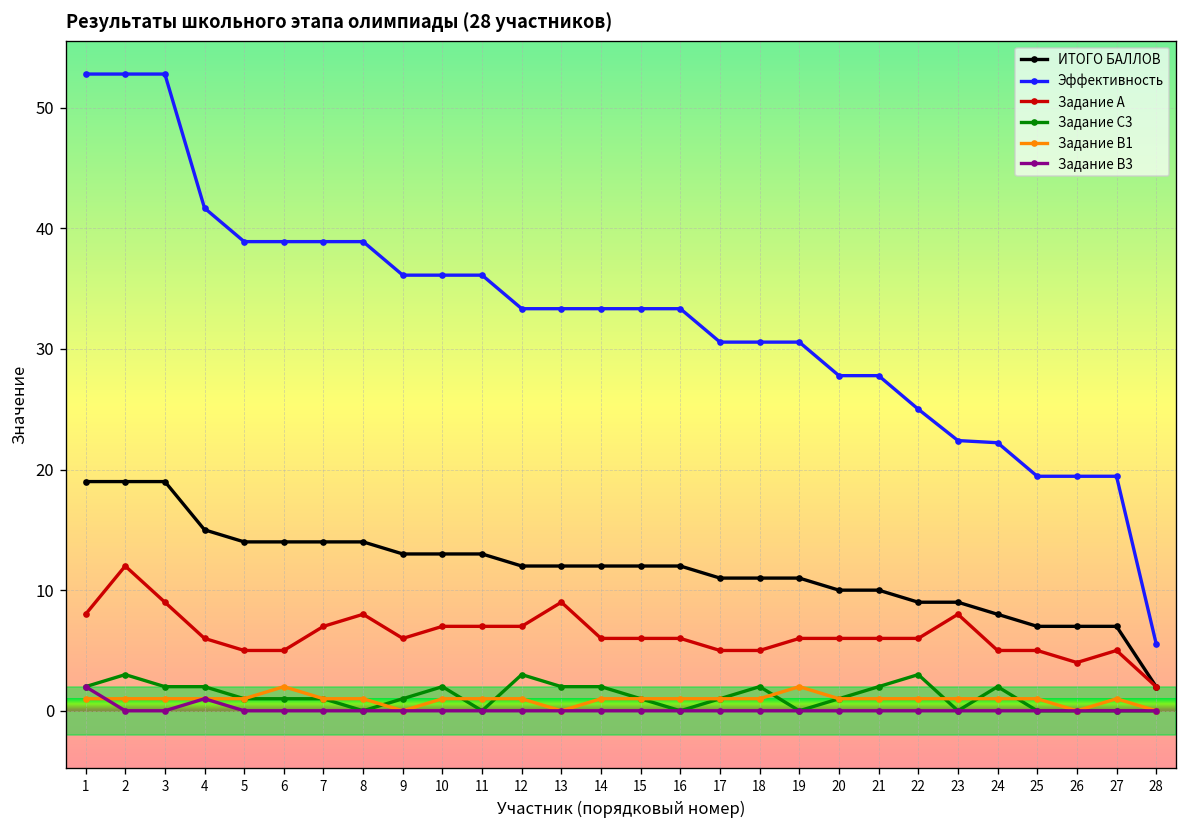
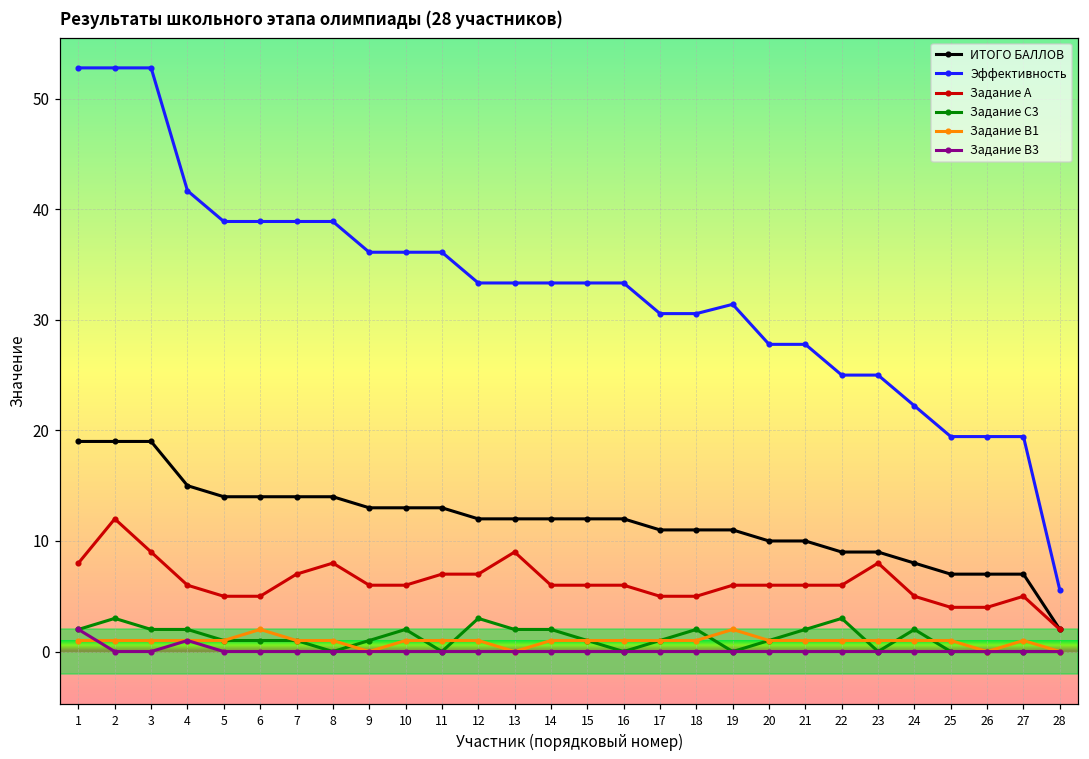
  {
    "ИТОГО БАЛЛОВ": {
      "1": 19.0,
      "2": 19.0,
      "3": 19.0,
      "4": 15.0,
      "5": 14.0,
      "6": 14.0,
      "7": 14.0,
      "8": 14.0,
      "9": 13.0,
      "10": 13.0,
      "11": 13.0,
      "12": 12.0,
      "13": 12.0,
      "14": 12.0,
      "15": 12.0,
      "16": 12.0,
      "17": 11.0,
      "18": 11.0,
      "19": 11.0,
      "20": 10.0,
      "21": 10.0,
      "22": 9.0,
      "23": 9.0,
      "24": 8.0,
      "25": 7.0,
      "26": 7.0,
      "27": 7.0
    },
    "Эффективность": {
      "1": 52.8,
      "2": 52.8,
      "3": 52.8,
      "4": 41.7,
      "5": 38.9,
      "6": 38.9,
      "7": 38.9,
      "8": 38.9,
      "9": 36.1,
      "10": 36.1,
      "11": 36.1,
      "12": 33.3,
      "13": 33.3,
      "14": 33.3,
      "15": 33.3,
      "16": 33.3,
      "17": 30.6,
      "18": 30.6,
-     "19": 30.6,
+     "19": 31.4,
      "20": 27.8,
      "21": 27.8,
      "22": 25.0,
-     "23": 22.4,
+     "23": 25.0,
      "24": 22.2,
      "25": 19.4,
      "26": 19.4,
      "27": 19.4,
      "28": 5.6
    },
    "Задание А": {
      "1": 8,
      "2": 12,
      "3": 9,
      "4": 6,
      "5": 5,
      "6": 5,
      "7": 7,
      "8": 8,
      "9": 6,
-     "10": 7,
+     "10": 6,
      "11": 7,
      "12": 7,
      "13": 9,
      "14": 6,
      "15": 6,
      "16": 6,
      "17": 5,
      "18": 5,
      "19": 6,
      "20": 6,
      "21": 6,
      "22": 6,
      "23": 8,
      "24": 5,
-     "25": 5,
+     "25": 4,
      "26": 4,
      "27": 5
    },
    "Задание C3": {
      "2": 3.0,
      "12": 3.0,
      "22": 3.0
    }
  }
